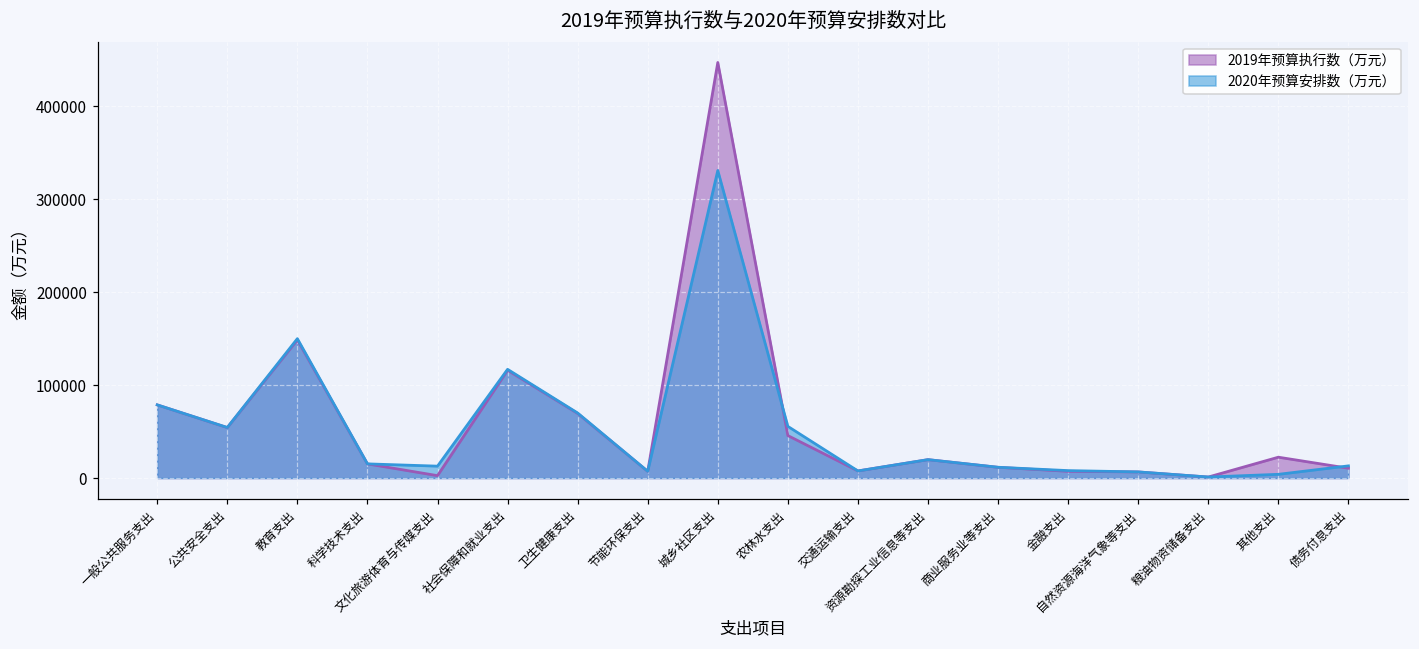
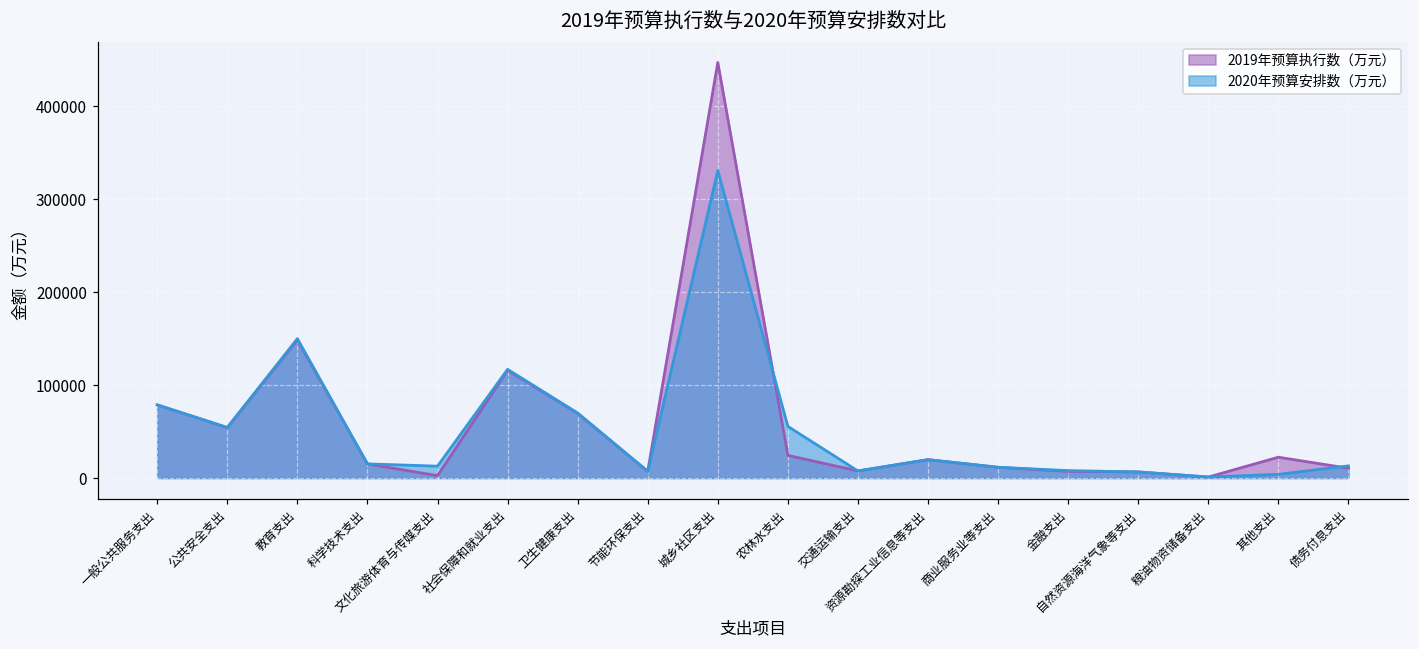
  {
    "2019年预算执行数（万元）": {
      "文化旅游体育与传媒支出": 0,
      "城乡社区支出": 450000,
-     "农林水支出": 50000,
+     "农林水支出": 20000,
      "其他支出": 20000
    },
    "2020年预算安排数（万元）": {
      "文化旅游体育与传媒支出": 10000,
      "城乡社区支出": 330000,
      "农林水支出": 60000,
      "其他支出": 0
    }
  }
